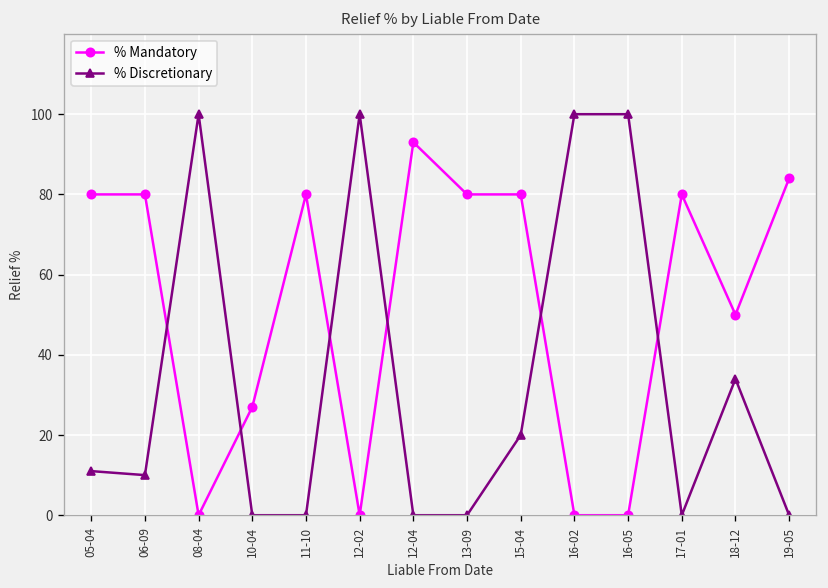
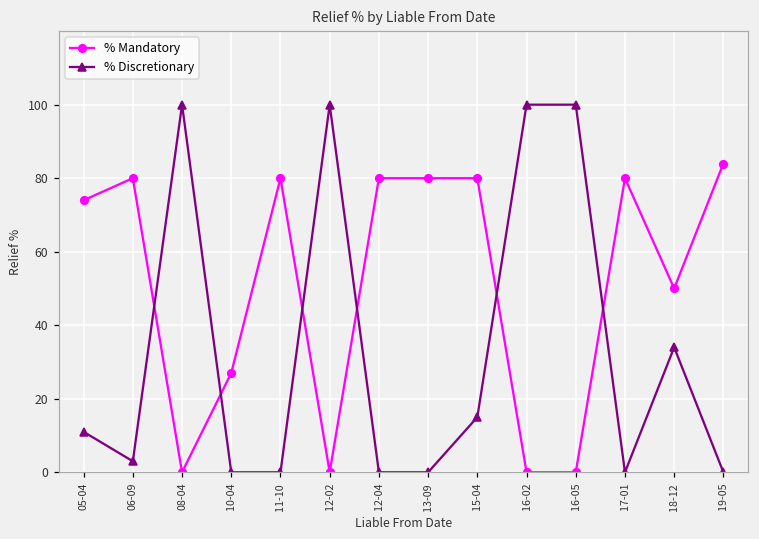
  {
    "% Mandatory": {
-     "05-04": 80,
+     "05-04": 74,
      "06-09": 80,
      "08-04": 0,
      "10-04": 27,
      "11-10": 80,
      "12-02": 0,
-     "12-04": 93,
+     "12-04": 80,
      "13-09": 80,
      "15-04": 80,
      "16-02": 0,
      "16-05": 0,
      "17-01": 80,
      "18-12": 50,
      "19-05": 84
    },
    "% Discretionary": {
      "05-04": 11,
-     "06-09": 10,
+     "06-09": 3,
      "08-04": 100,
      "10-04": 0,
      "11-10": 0,
      "12-02": 100,
      "12-04": 0,
      "13-09": 0,
-     "15-04": 20,
+     "15-04": 15,
      "16-02": 100,
      "16-05": 100,
      "17-01": 0,
      "18-12": 34,
      "19-05": 0
    }
  }
